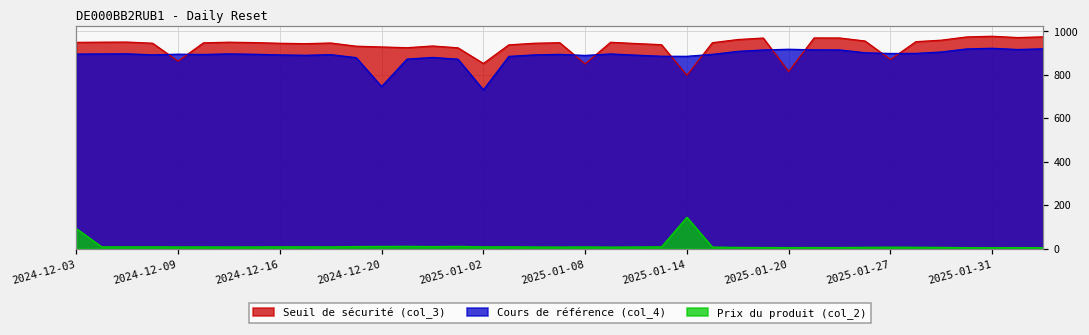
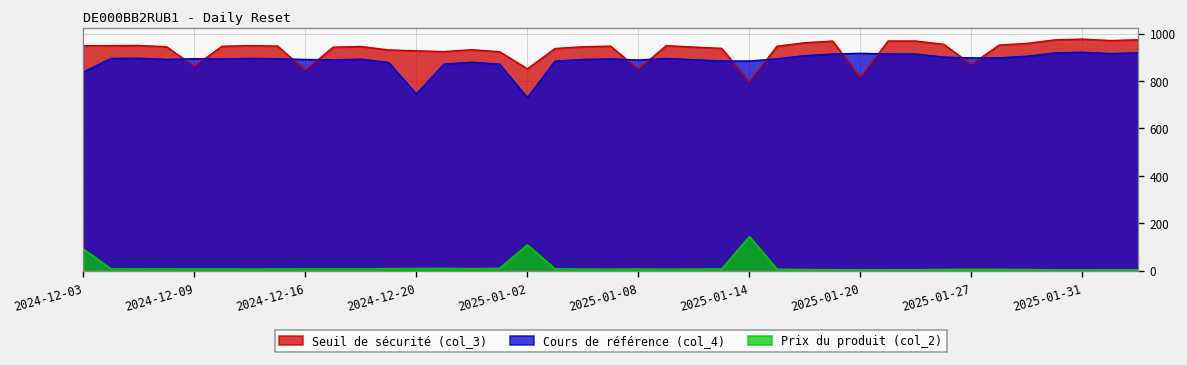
  {
    "Seuil de sécurité (col_3)": {
      "2024-12-03": 950,
      "2024-12-09": 860,
-     "2024-12-16": 940,
+     "2024-12-16": 850,
      "2024-12-20": 930,
      "2025-01-02": 850,
      "2025-01-08": 850,
      "2025-01-14": 800,
      "2025-01-20": 810,
      "2025-01-27": 870,
      "2025-01-31": 980
    },
    "Cours de référence (col_4)": {
-     "2024-12-03": 900,
+     "2024-12-03": 840,
      "2024-12-09": 890,
      "2024-12-16": 890,
      "2024-12-20": 750,
      "2025-01-02": 730,
      "2025-01-08": 890,
      "2025-01-14": 880,
      "2025-01-20": 920,
      "2025-01-27": 900,
      "2025-01-31": 920
    },
    "Prix du produit (col_2)": {
      "2024-12-03": 90,
      "2024-12-09": 10,
      "2024-12-16": 10,
      "2024-12-20": 10,
-     "2025-01-02": 10,
+     "2025-01-02": 110,
      "2025-01-08": 10,
      "2025-01-14": 140,
      "2025-01-20": 0,
      "2025-01-27": 10,
      "2025-01-31": 0
    }
  }
